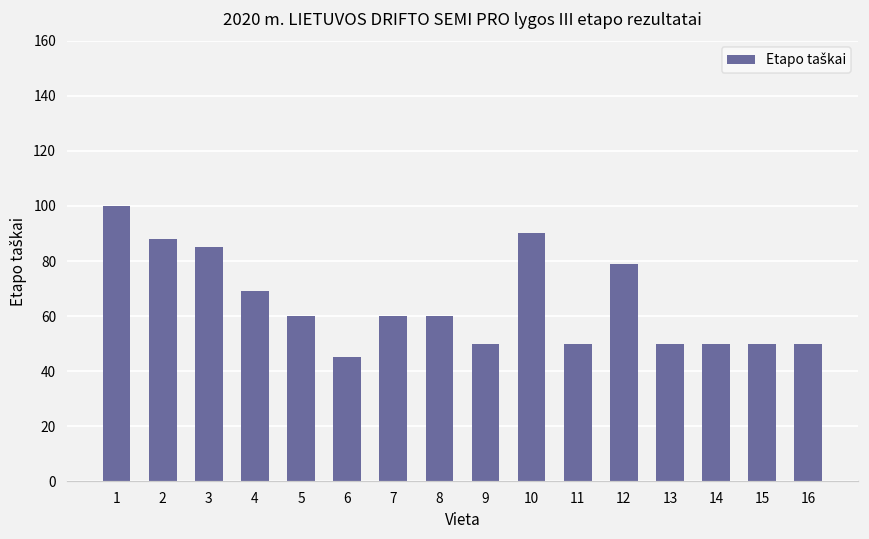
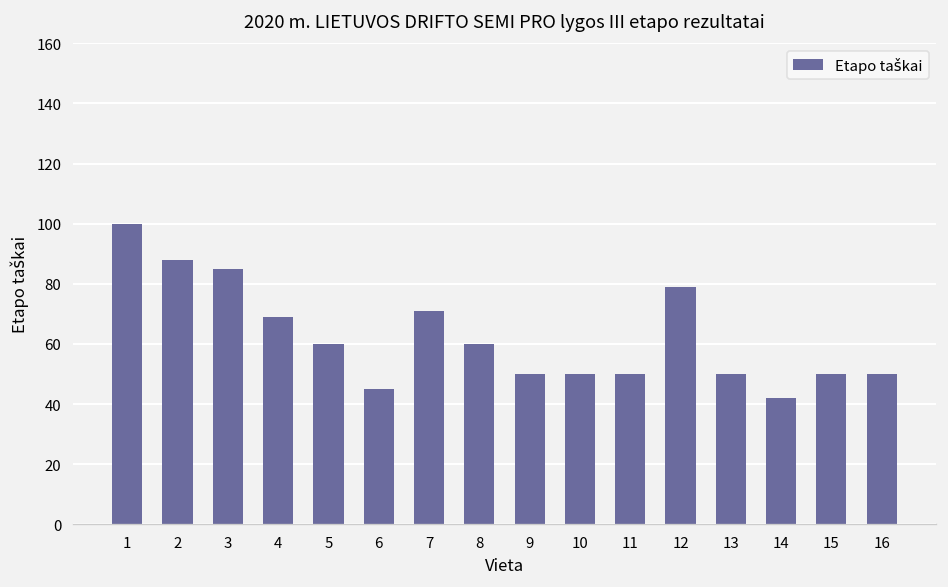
  {
    "1": 100,
    "2": 88,
    "3": 85,
    "4": 69,
    "5": 60,
    "6": 45,
-   "7": 60,
+   "7": 71,
    "8": 60,
    "9": 50,
-   "10": 90,
+   "10": 50,
    "11": 50,
    "12": 79,
    "13": 50,
-   "14": 50,
+   "14": 42,
    "15": 50,
    "16": 50
  }
